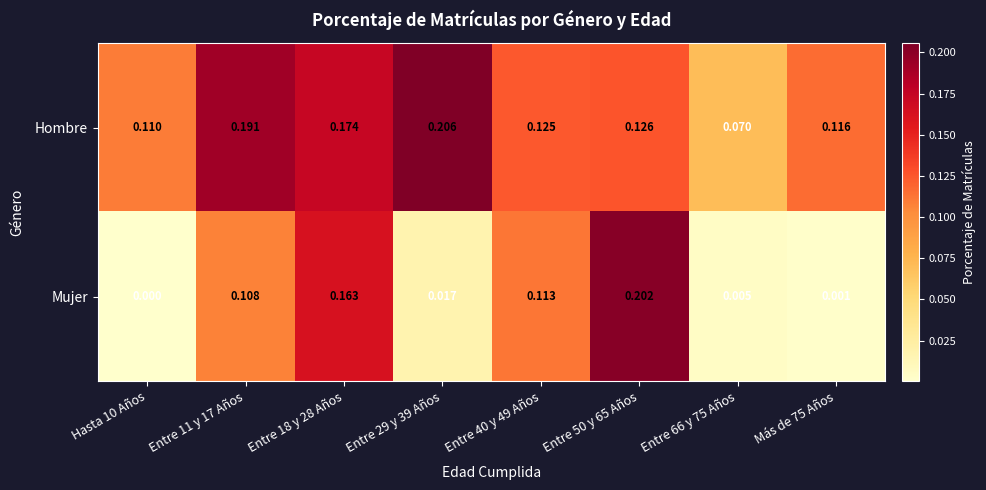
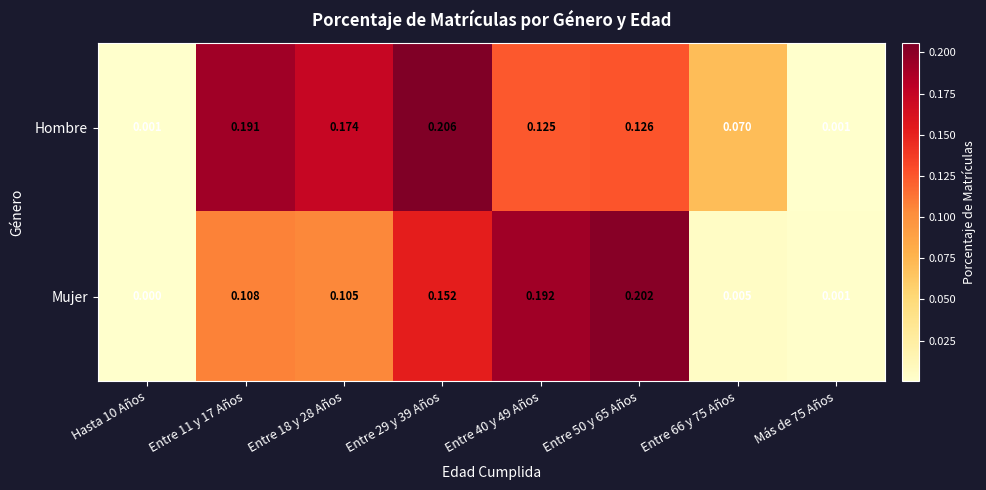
  {
    "Hombre": {
-     "Hasta 10 Años": 0.110,
+     "Hasta 10 Años": 0.001,
      "Entre 11 y 17 Años": 0.191,
      "Entre 18 y 28 Años": 0.174,
      "Entre 29 y 39 Años": 0.206,
      "Entre 40 y 49 Años": 0.125,
      "Entre 50 y 65 Años": 0.126,
      "Entre 66 y 75 Años": 0.070,
-     "Más de 75 Años": 0.116
+     "Más de 75 Años": 0.001
    },
    "Mujer": {
      "Hasta 10 Años": 0.000,
      "Entre 11 y 17 Años": 0.108,
-     "Entre 18 y 28 Años": 0.163,
-     "Entre 29 y 39 Años": 0.017,
-     "Entre 40 y 49 Años": 0.113,
+     "Entre 18 y 28 Años": 0.105,
+     "Entre 29 y 39 Años": 0.152,
+     "Entre 40 y 49 Años": 0.192,
      "Entre 50 y 65 Años": 0.202,
      "Entre 66 y 75 Años": 0.005,
      "Más de 75 Años": 0.001
    }
  }
